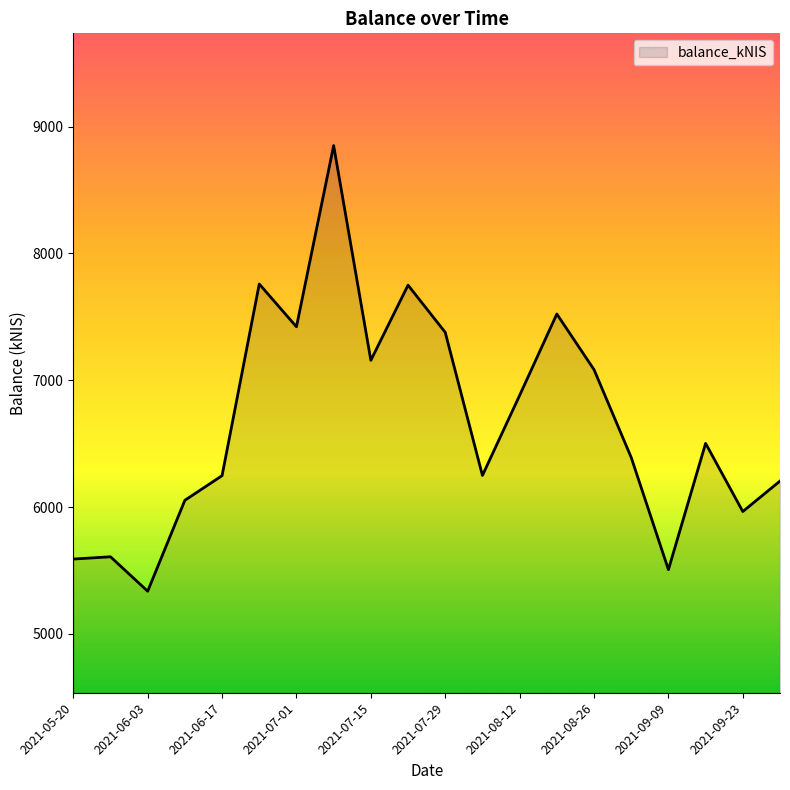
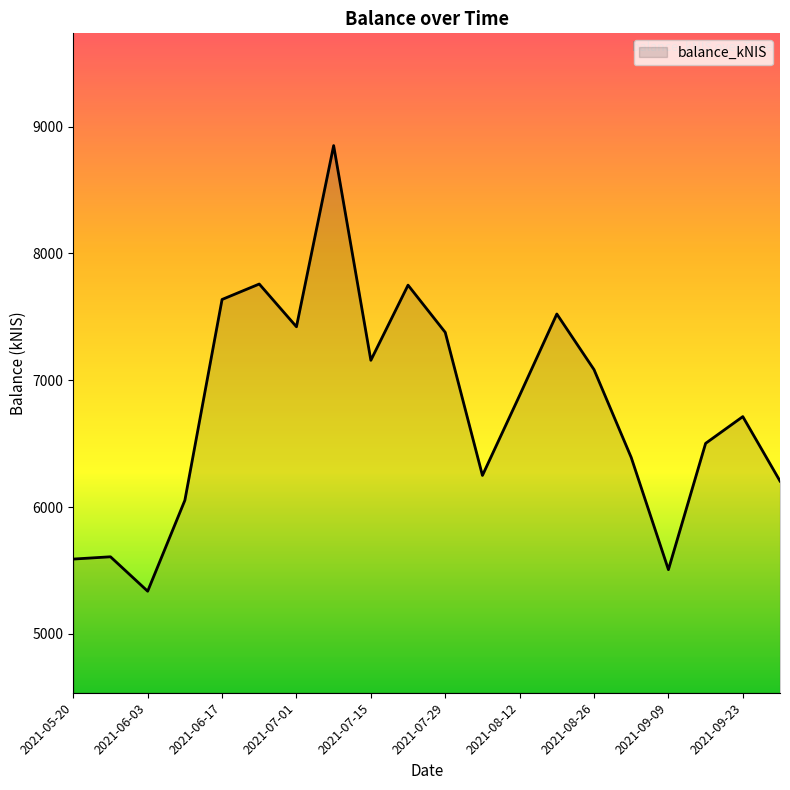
  {
    "2021-05-20": 5590,
    "2021-06-03": 5340,
-   "2021-06-17": 6250,
+   "2021-06-17": 7640,
    "2021-07-01": 7420,
    "2021-07-15": 7160,
    "2021-07-29": 7380,
    "2021-08-12": 6880,
    "2021-08-26": 7080,
    "2021-09-09": 5510,
-   "2021-09-23": 5960
+   "2021-09-23": 6710
  }
